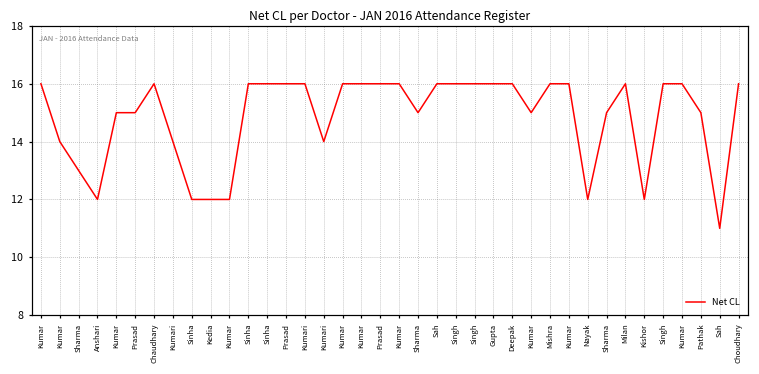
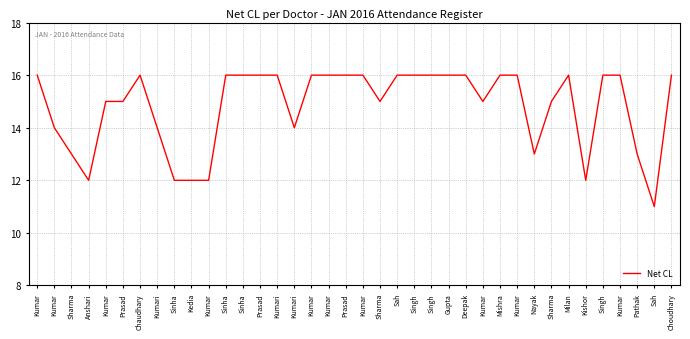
  {
    "Anshari": 12,
    "Chaudhary": 16,
    "Kedia": 12,
    "Gupta": 16,
    "Deepak": 16,
    "Mishra": 16,
-   "Nayak": 12,
+   "Nayak": 13,
    "Milan": 16,
    "Kishor": 12,
-   "Pathak": 15,
+   "Pathak": 13,
    "Choudhary": 16
  }
